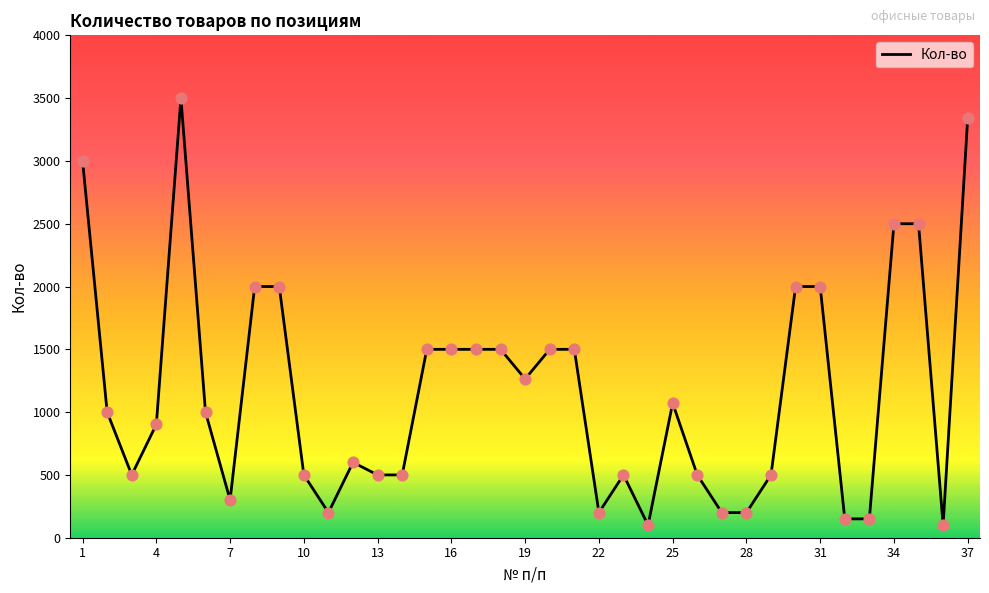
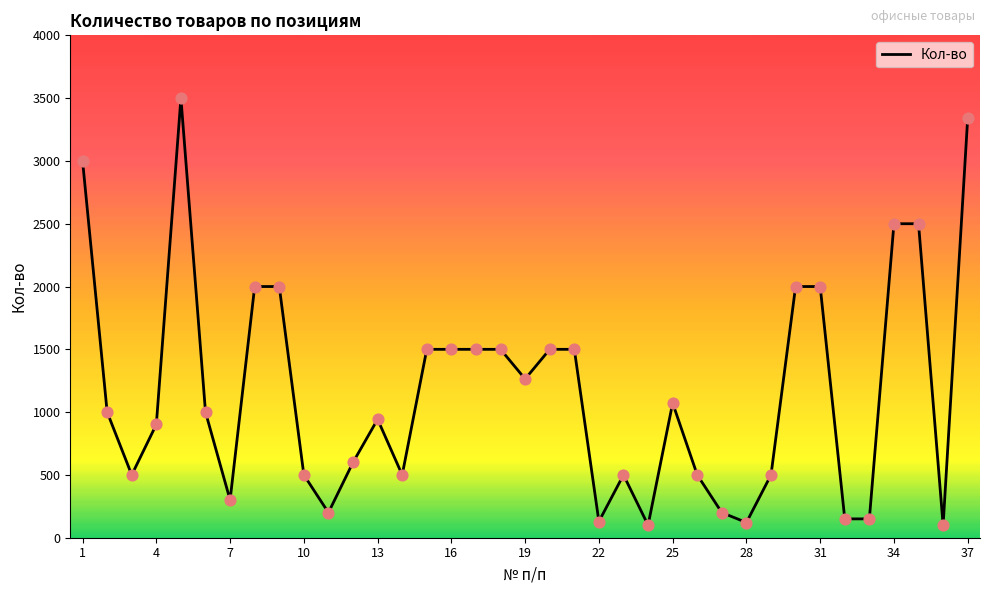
  {
    "1": 3000,
    "4": 900,
    "7": 300,
    "10": 500,
-   "13": 500,
+   "13": 940,
    "16": 1500,
    "19": 1260,
-   "22": 200,
+   "22": 130,
    "25": 1070,
-   "28": 200,
+   "28": 120,
    "31": 2000,
    "34": 2500,
    "37": 3340
  }
